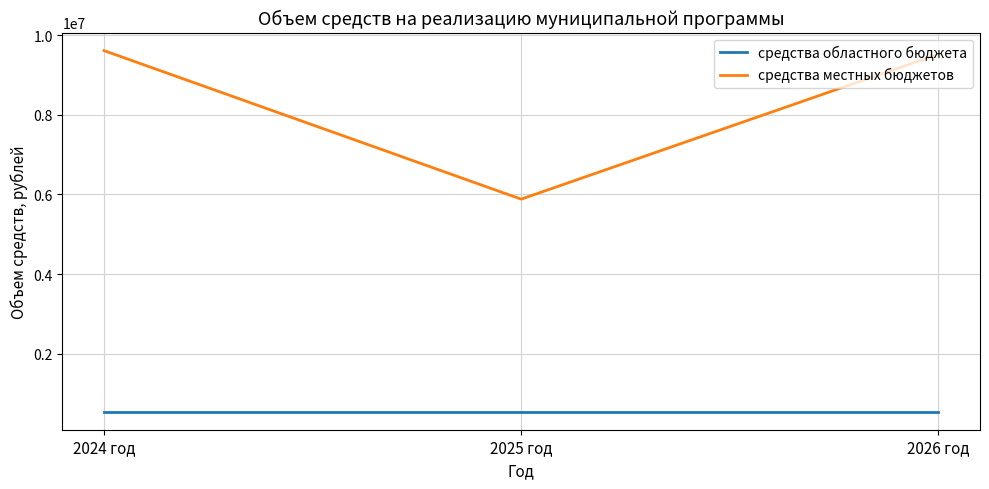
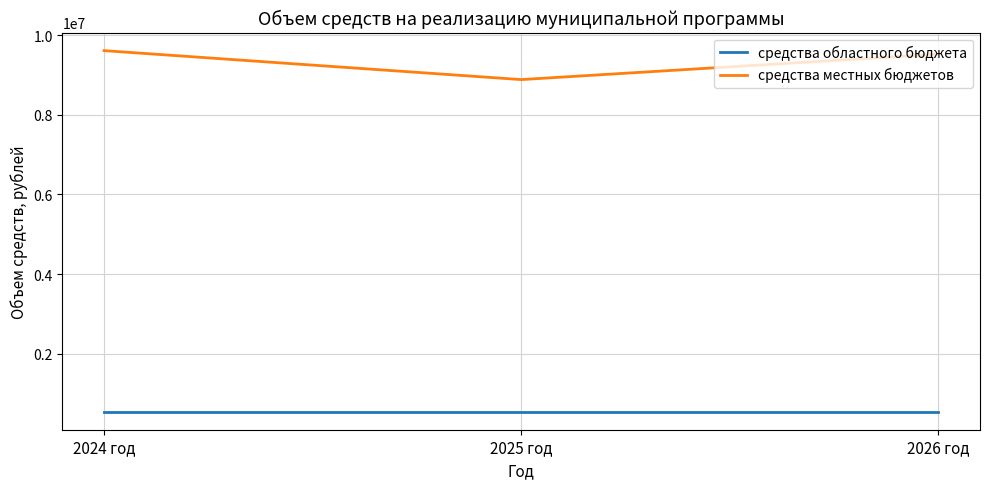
  {
    "средства областного бюджета": {
      "2024 год": 500000,
      "2025 год": 500000,
      "2026 год": 500000
    },
    "средства местных бюджетов": {
      "2024 год": 9600000,
-     "2025 год": 5900000
+     "2025 год": 8900000
    }
  }
